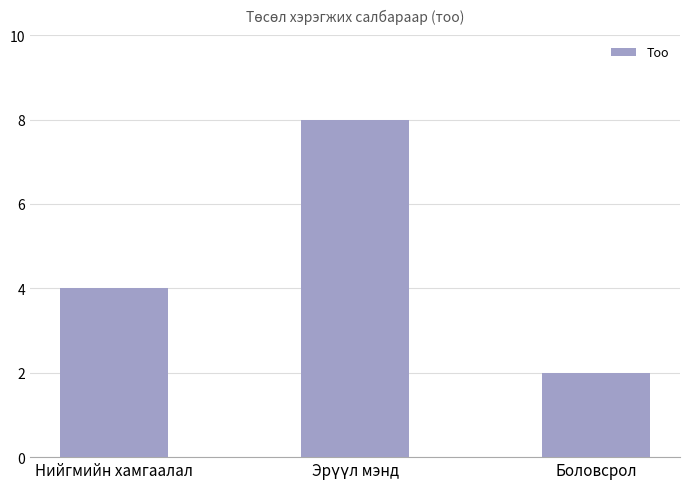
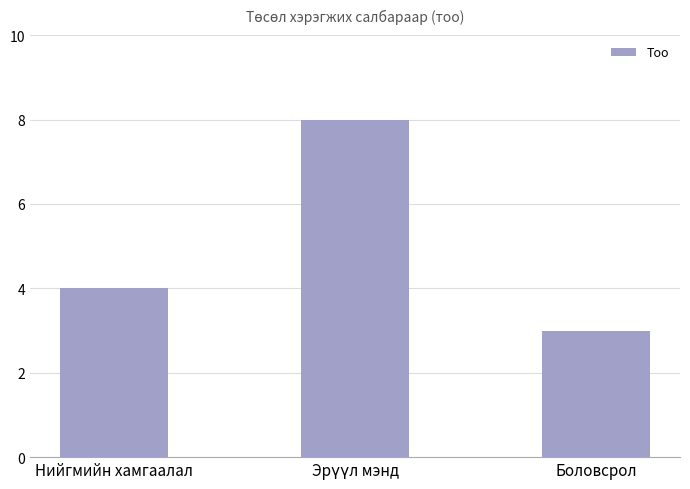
  {
    "Нийгмийн хамгаалал": 4,
    "Эрүүл мэнд": 8,
-   "Боловсрол": 2
+   "Боловсрол": 3
  }
